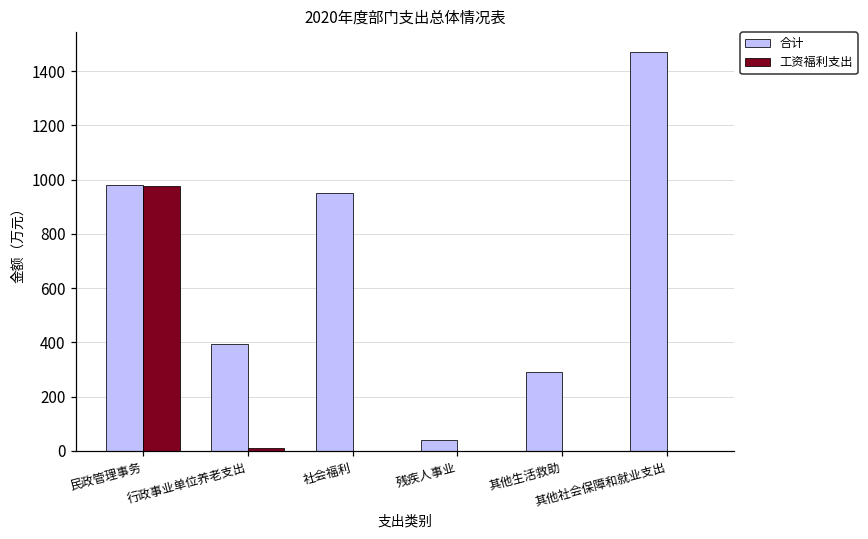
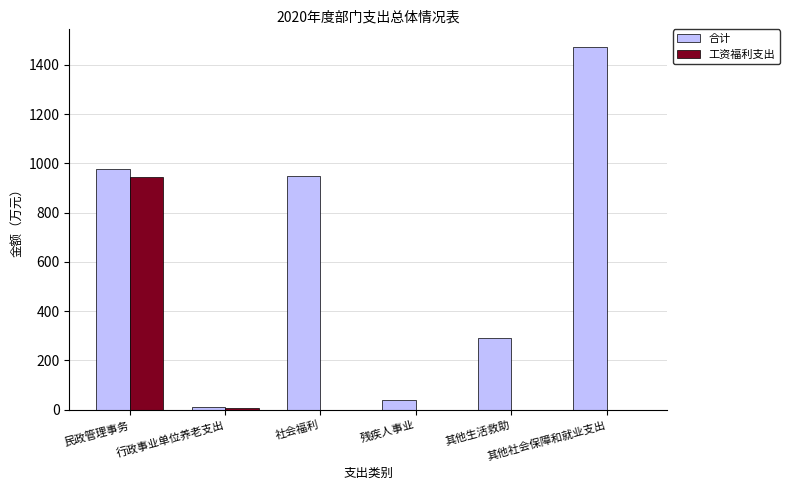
  {
    "合计": {
      "民政管理事务": 980,
-     "行政事业单位养老支出": 400,
+     "行政事业单位养老支出": 10,
      "社会福利": 950,
      "残疾人事业": 40,
      "其他生活救助": 290,
      "其他社会保障和就业支出": 1470
    },
    "工资福利支出": {
-     "民政管理事务": 980,
+     "民政管理事务": 940,
      "社会福利": 0,
      "残疾人事业": 0,
      "其他生活救助": 0,
      "其他社会保障和就业支出": 0
    }
  }
